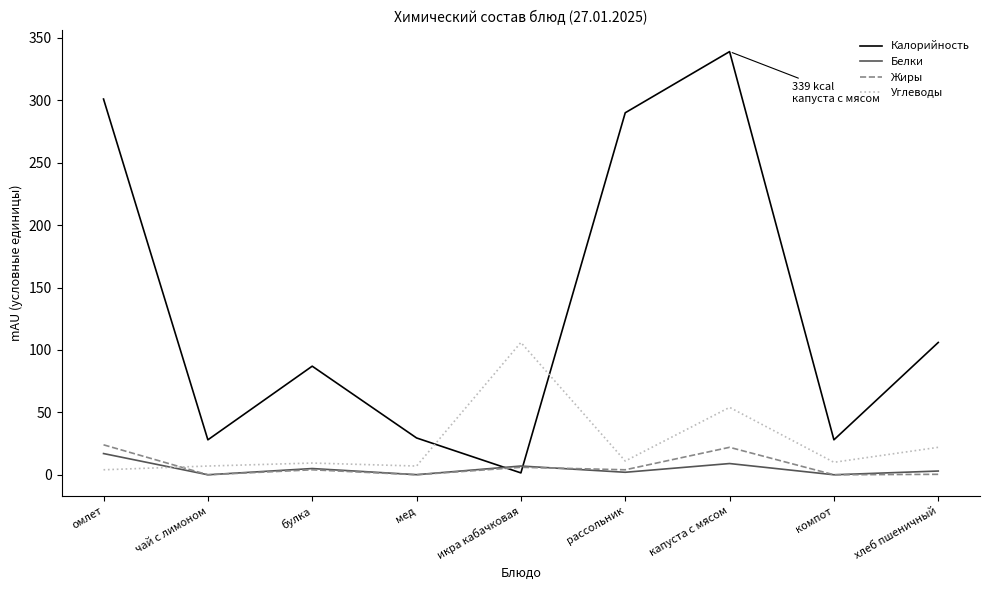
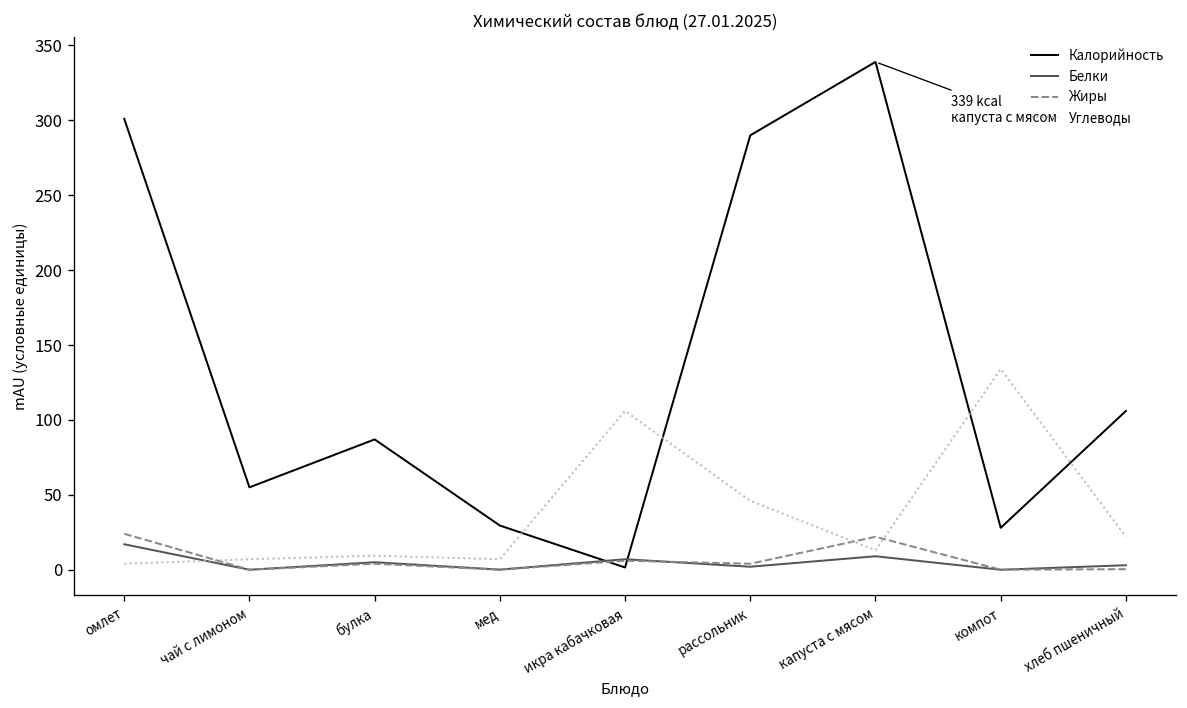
  {
    "Калорийность": {
      "омлет": 301,
-     "чай с лимоном": 28,
+     "чай с лимоном": 55,
      "булка": 87,
      "мед": 30,
      "икра кабачковая": 2,
      "рассольник": 290,
      "компот": 28,
      "хлеб пшеничный": 106
    },
    "Белки": {
      "омлет": 17,
      "капуста с мясом": 9,
      "хлеб пшеничный": 3
    },
    "Жиры": {
      "омлет": 24,
      "капуста с мясом": 22,
      "хлеб пшеничный": 0
    },
    "Углеводы": {
      "омлет": 4,
      "чай с лимоном": 7,
      "булка": 9,
      "мед": 7,
      "икра кабачковая": 106,
-     "рассольник": 11,
-     "капуста с мясом": 54,
-     "компот": 10,
+     "рассольник": 46,
+     "капуста с мясом": 13,
+     "компот": 134,
      "хлеб пшеничный": 22
    }
  }
